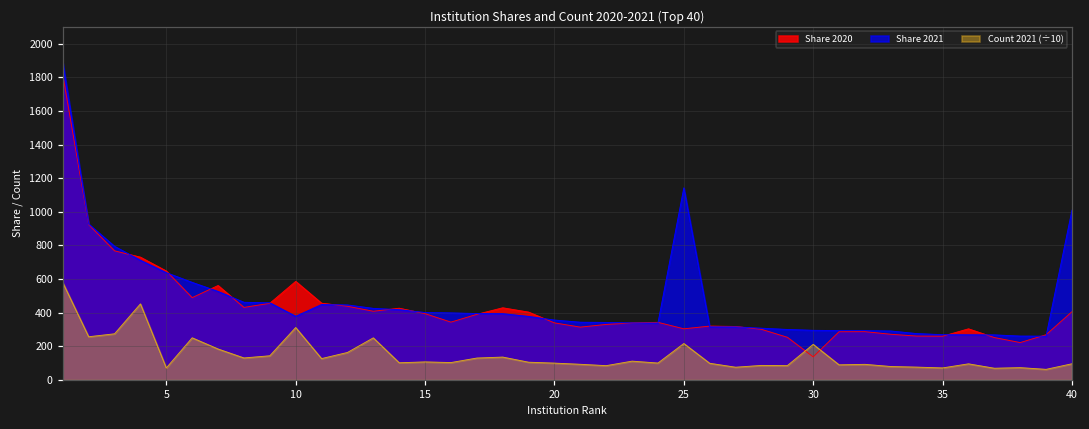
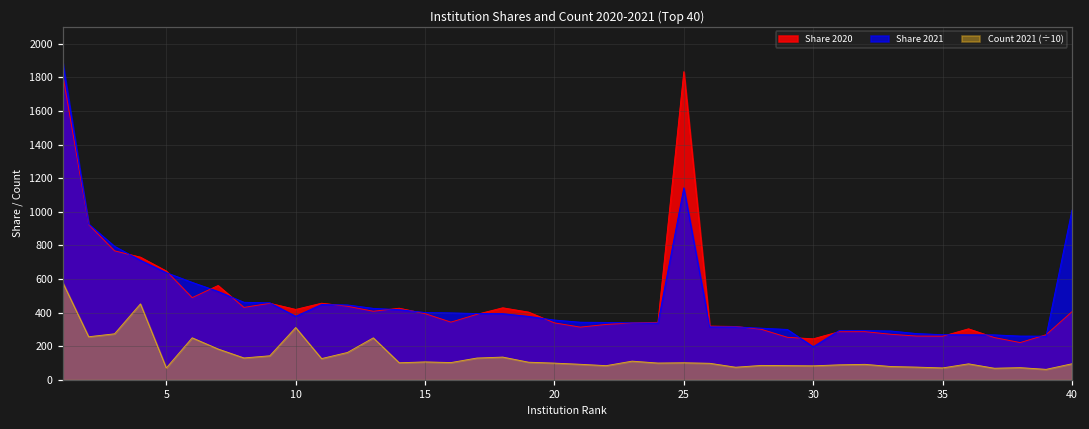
  {
    "Share 2020": {
-     "10": 590,
-     "25": 300,
-     "30": 140,
+     "10": 420,
+     "25": 1830,
+     "30": 240,
      "40": 410
    },
    "Share 2021": {
      "10": 380,
      "25": 1140,
-     "30": 300,
+     "30": 200,
      "40": 1010
    },
    "Count 2021 (÷10)": {
      "5": 70,
      "10": 310,
      "15": 110,
      "20": 100,
-     "25": 220,
-     "30": 210,
+     "25": 100,
+     "30": 80,
      "35": 70,
      "40": 100
    }
  }
